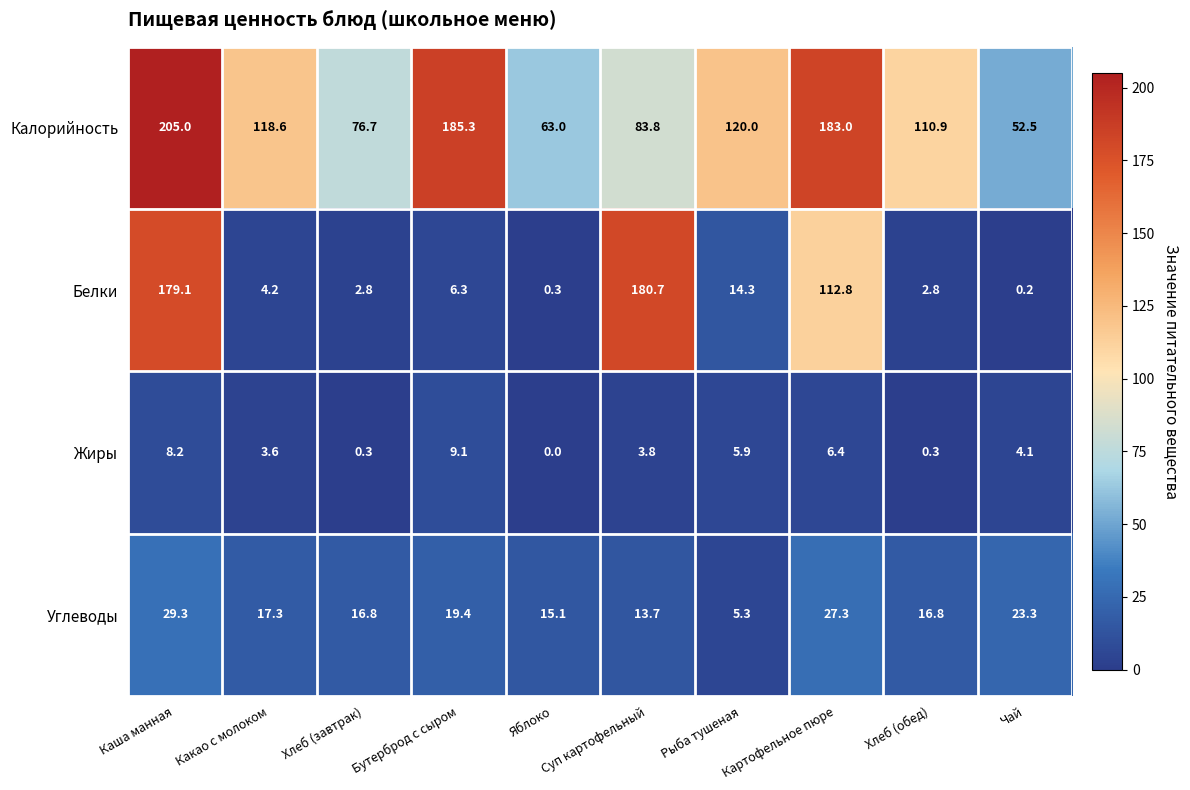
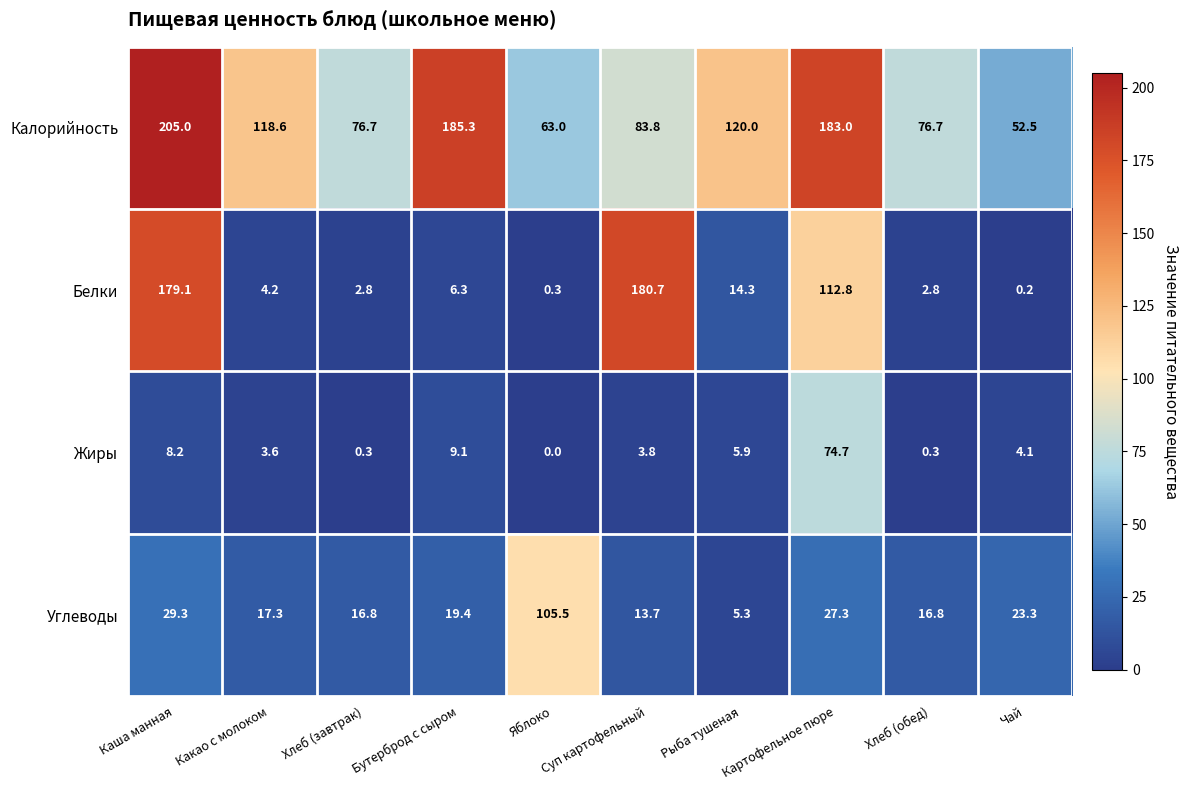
  {
    "Калорийность": {
      "Каша манная": 205.0,
      "Какао с молоком": 118.6,
      "Хлеб (завтрак)": 76.7,
      "Бутерброд с сыром": 185.3,
      "Яблоко": 63.0,
      "Суп картофельный": 83.8,
      "Рыба тушеная": 120.0,
      "Картофельное пюре": 183.0,
-     "Хлеб (обед)": 110.9,
+     "Хлеб (обед)": 76.7,
      "Чай": 52.5
    },
    "Белки": {
      "Каша манная": 179.1,
      "Какао с молоком": 4.2,
      "Хлеб (завтрак)": 2.8,
      "Бутерброд с сыром": 6.3,
      "Яблоко": 0.3,
      "Суп картофельный": 180.7,
      "Рыба тушеная": 14.3,
      "Картофельное пюре": 112.8,
      "Хлеб (обед)": 2.8,
      "Чай": 0.2
    },
    "Жиры": {
      "Каша манная": 8.2,
      "Какао с молоком": 3.6,
      "Хлеб (завтрак)": 0.3,
      "Бутерброд с сыром": 9.1,
      "Яблоко": 0.0,
      "Суп картофельный": 3.8,
      "Рыба тушеная": 5.9,
-     "Картофельное пюре": 6.4,
+     "Картофельное пюре": 74.7,
      "Хлеб (обед)": 0.3,
      "Чай": 4.1
    },
    "Углеводы": {
      "Каша манная": 29.3,
      "Какао с молоком": 17.3,
      "Хлеб (завтрак)": 16.8,
      "Бутерброд с сыром": 19.4,
-     "Яблоко": 15.1,
+     "Яблоко": 105.5,
      "Суп картофельный": 13.7,
      "Рыба тушеная": 5.3,
      "Картофельное пюре": 27.3,
      "Хлеб (обед)": 16.8,
      "Чай": 23.3
    }
  }
